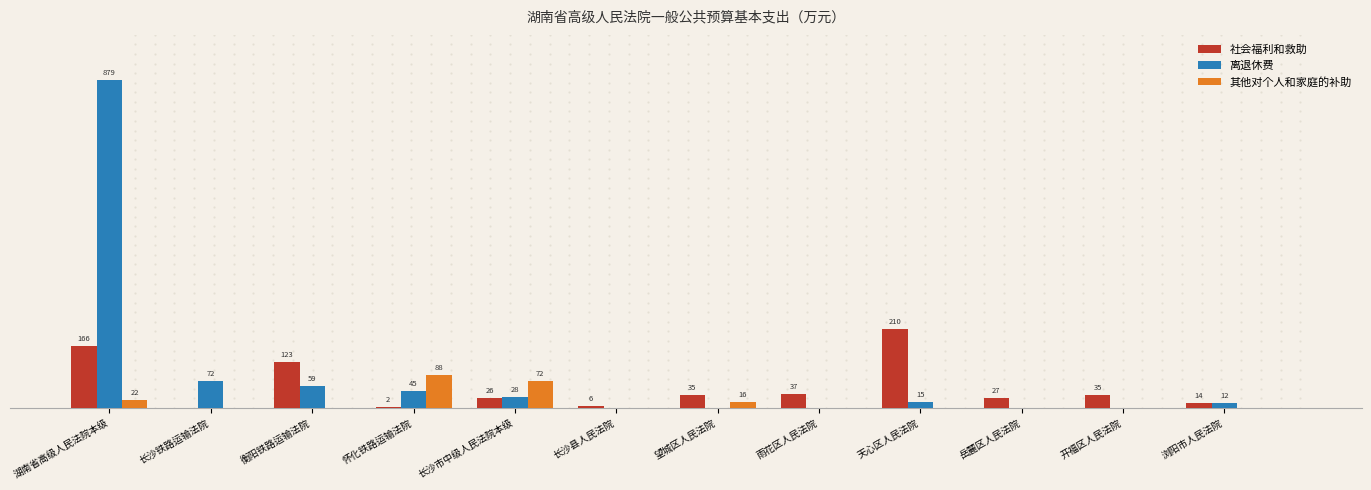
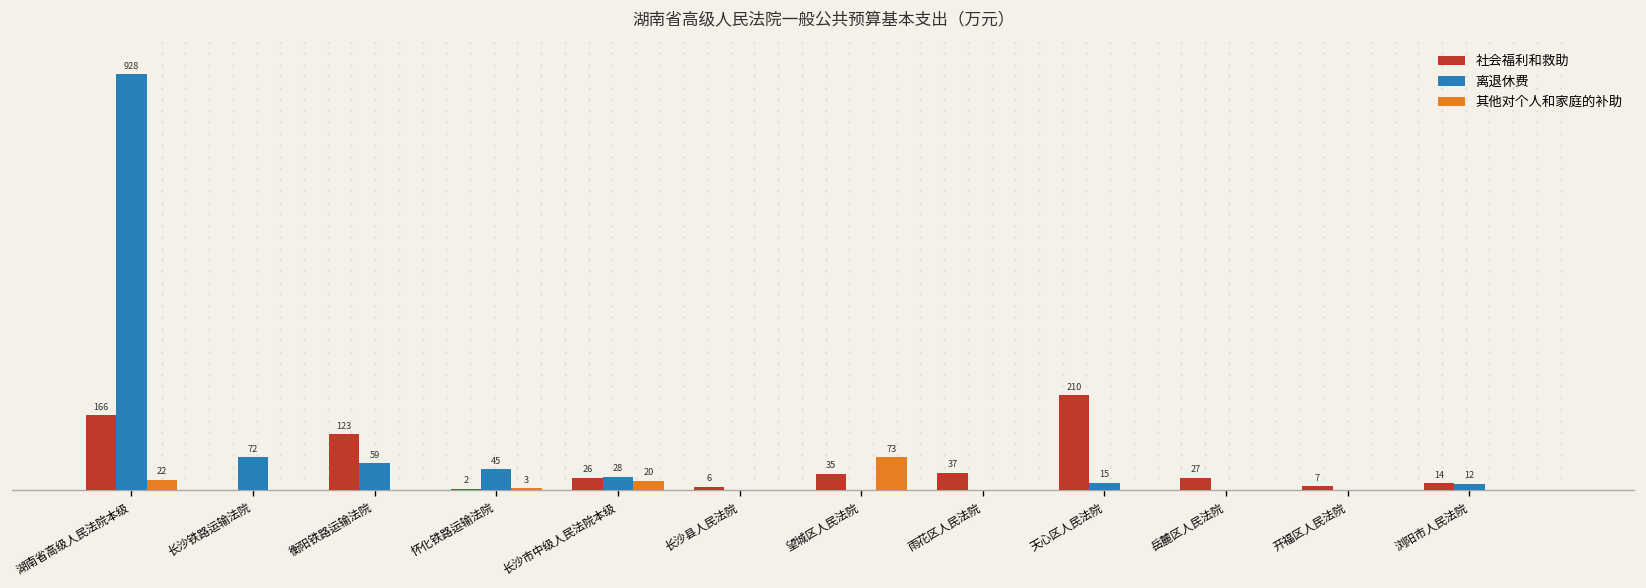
  {
    "社会福利和救助": {
      "湖南省高级人民法院本级": 166,
      "雨花区人民法院": 37,
      "天心区人民法院": 210,
      "岳麓区人民法院": 27,
-     "开福区人民法院": 35
+     "开福区人民法院": 7
    },
    "离退休费": {
-     "湖南省高级人民法院本级": 879
+     "湖南省高级人民法院本级": 928
    },
    "其他对个人和家庭的补助": {
-     "怀化铁路运输法院": 88,
-     "长沙市中级人民法院本级": 72,
-     "望城区人民法院": 16
+     "怀化铁路运输法院": 3,
+     "长沙市中级人民法院本级": 20,
+     "望城区人民法院": 73
    }
  }
